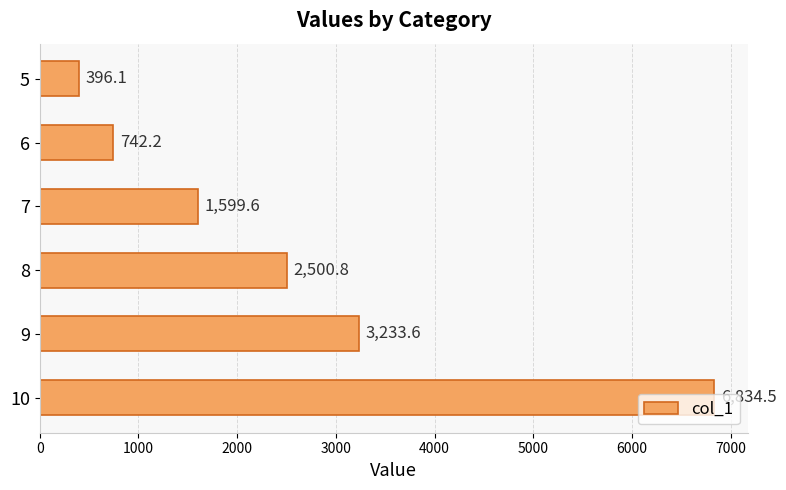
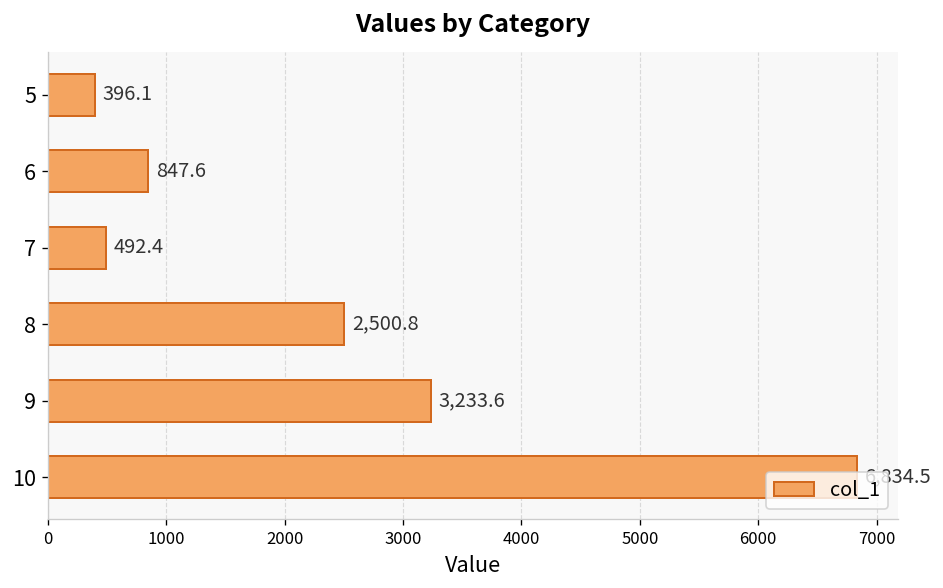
  {
    "5": "396.1",
-   "6": "742.2",
-   "7": "1,599.6",
+   "6": "847.6",
+   "7": "492.4",
    "8": "2,500.8",
    "9": "3,233.6"
  }
